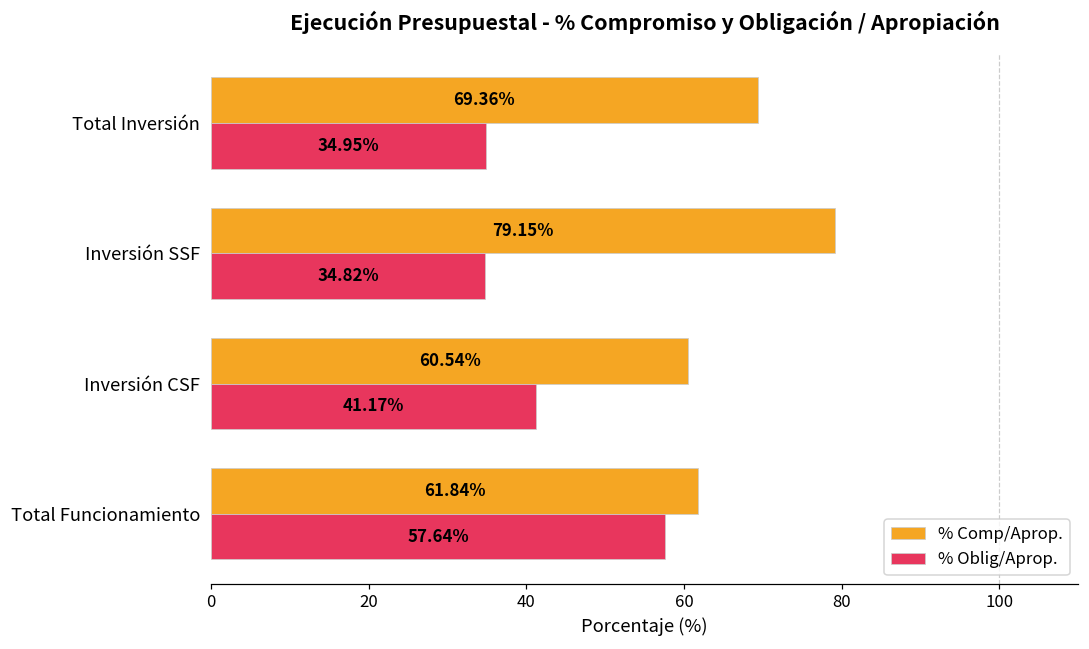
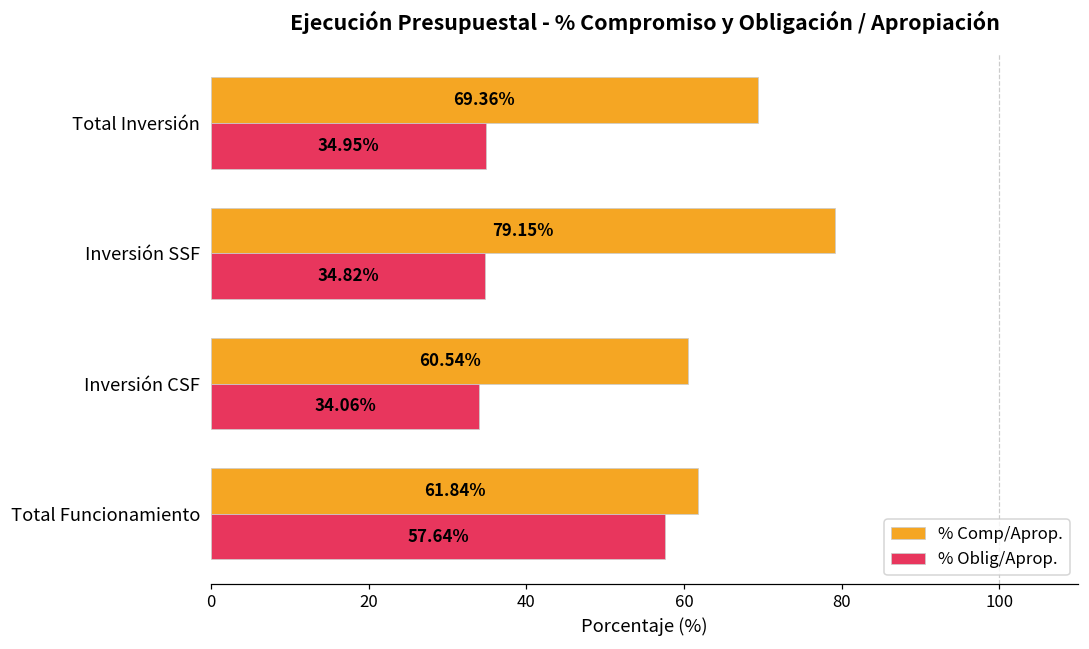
  {
    "% Comp/Aprop.": {
      "Total Inversión": "69.36%",
      "Inversión SSF": "79.15%",
      "Inversión CSF": "60.54%",
      "Total Funcionamiento": "61.84%"
    },
    "% Oblig/Aprop.": {
      "Total Inversión": "34.95%",
      "Inversión SSF": "34.82%",
-     "Inversión CSF": "41.17%",
+     "Inversión CSF": "34.06%",
      "Total Funcionamiento": "57.64%"
    }
  }
